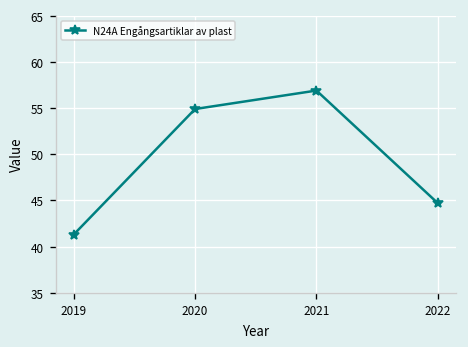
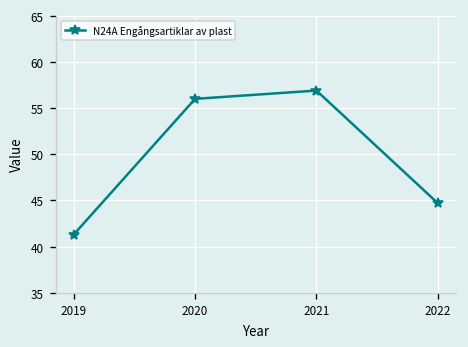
  {
    "2019": 41,
-   "2020": 55,
+   "2020": 56,
    "2021": 57,
    "2022": 45
  }
